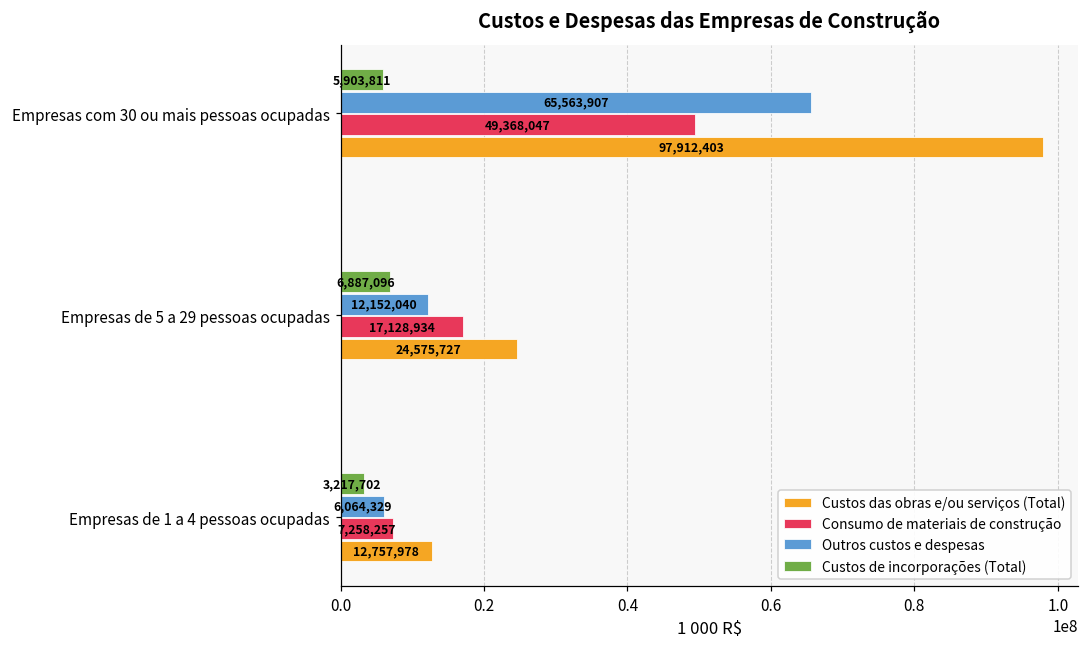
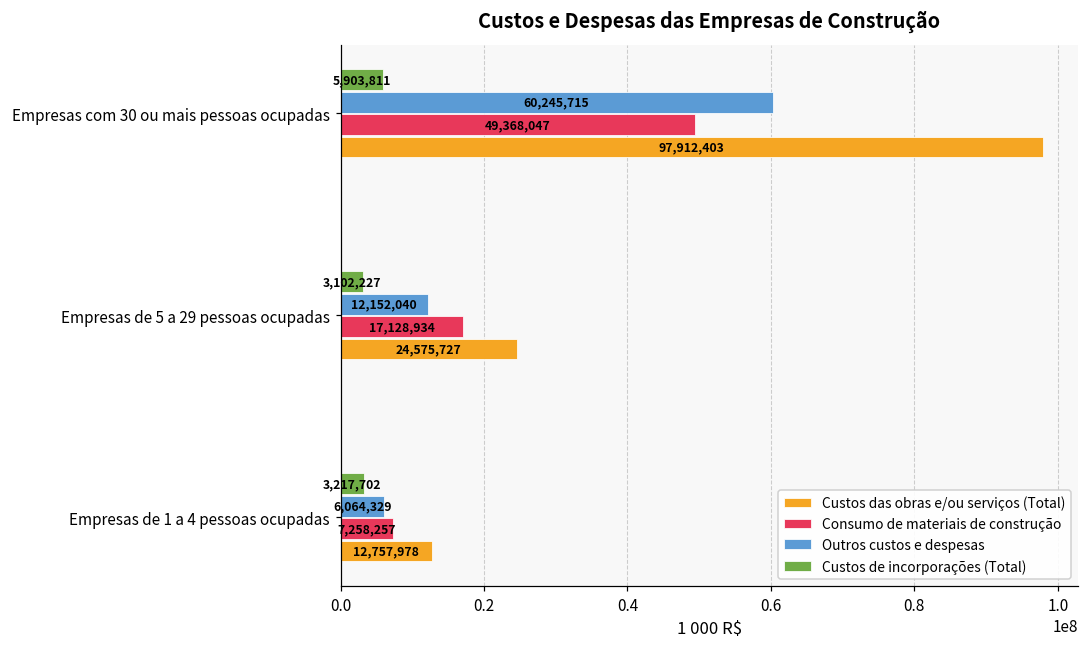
  {
    "Custos das obras e/ou serviços (Total)": {
      "Empresas com 30 ou mais pessoas ocupadas": "97,912,403",
      "Empresas de 5 a 29 pessoas ocupadas": "24,575,727",
      "Empresas de 1 a 4 pessoas ocupadas": "12,757,978"
    },
    "Consumo de materiais de construção": {
      "Empresas com 30 ou mais pessoas ocupadas": "49,368,047",
      "Empresas de 5 a 29 pessoas ocupadas": "17,128,934",
      "Empresas de 1 a 4 pessoas ocupadas": "7,258,257"
    },
    "Outros custos e despesas": {
-     "Empresas com 30 ou mais pessoas ocupadas": "65,563,907",
+     "Empresas com 30 ou mais pessoas ocupadas": "60,245,715",
      "Empresas de 5 a 29 pessoas ocupadas": "12,152,040",
      "Empresas de 1 a 4 pessoas ocupadas": "6,064,329"
    },
    "Custos de incorporações (Total)": {
      "Empresas com 30 ou mais pessoas ocupadas": "5,903,811",
-     "Empresas de 5 a 29 pessoas ocupadas": "6,887,096",
+     "Empresas de 5 a 29 pessoas ocupadas": "3,102,227",
      "Empresas de 1 a 4 pessoas ocupadas": "3,217,702"
    }
  }
